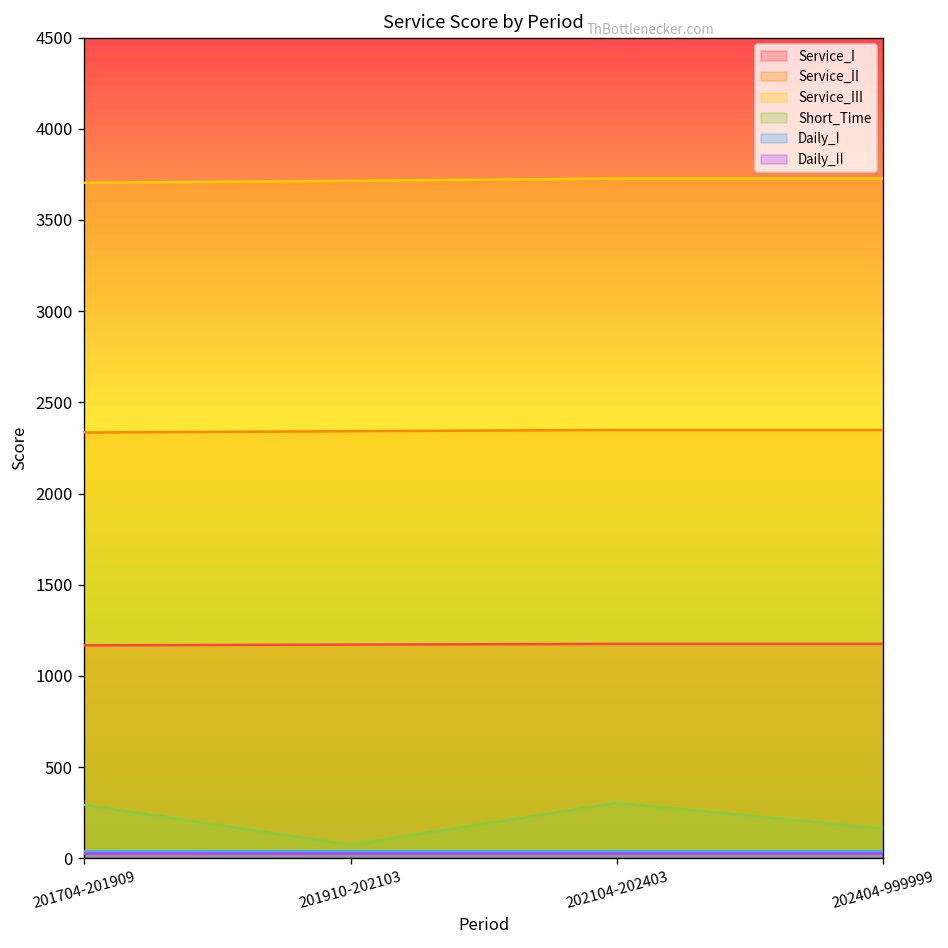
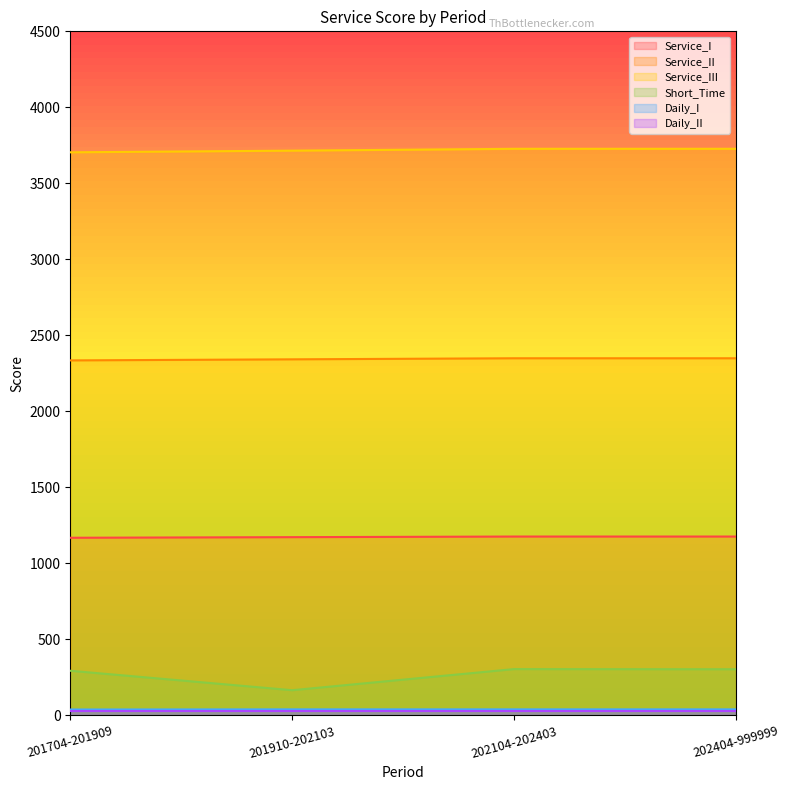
  {
    "Short_Time": {
      "201704-201909": 290,
-     "201910-202103": 70,
+     "201910-202103": 170,
      "202104-202403": 300,
-     "202404-999999": 160
+     "202404-999999": 300
    }
  }
